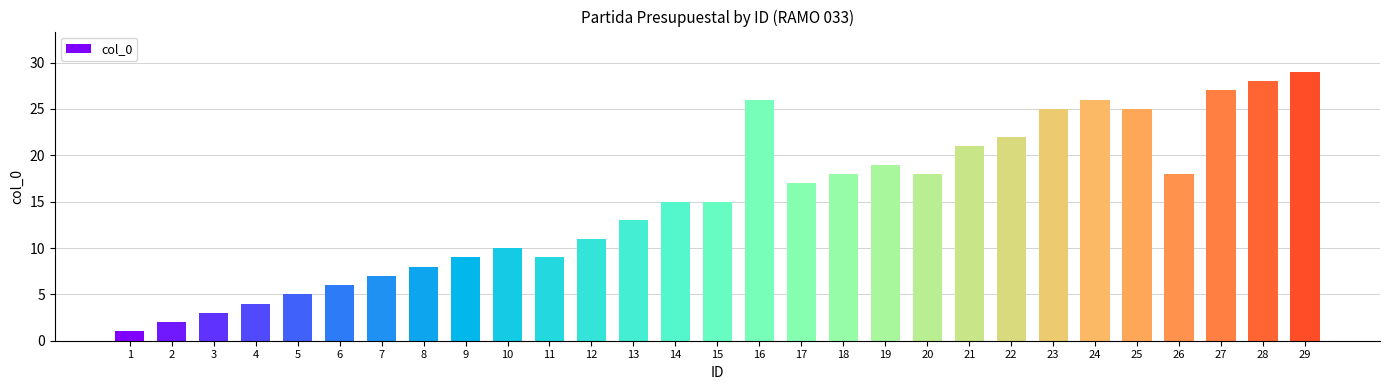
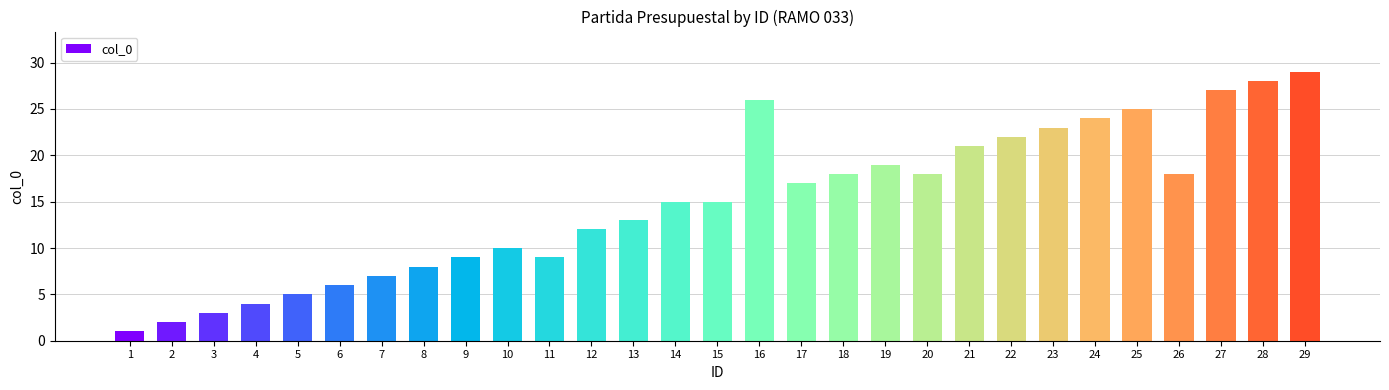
  {
    "1": 1,
    "2": 2,
    "3": 3,
    "4": 4,
    "5": 5,
    "6": 6,
    "7": 7,
    "8": 8,
    "9": 9,
    "10": 10,
    "11": 9,
-   "12": 11,
+   "12": 12,
    "13": 13,
    "14": 15,
    "15": 15,
    "16": 26,
    "17": 17,
    "18": 18,
    "19": 19,
    "20": 18,
    "21": 21,
    "22": 22,
-   "23": 25,
-   "24": 26,
+   "23": 23,
+   "24": 24,
    "25": 25,
    "26": 18,
    "27": 27,
    "28": 28,
    "29": 29
  }
